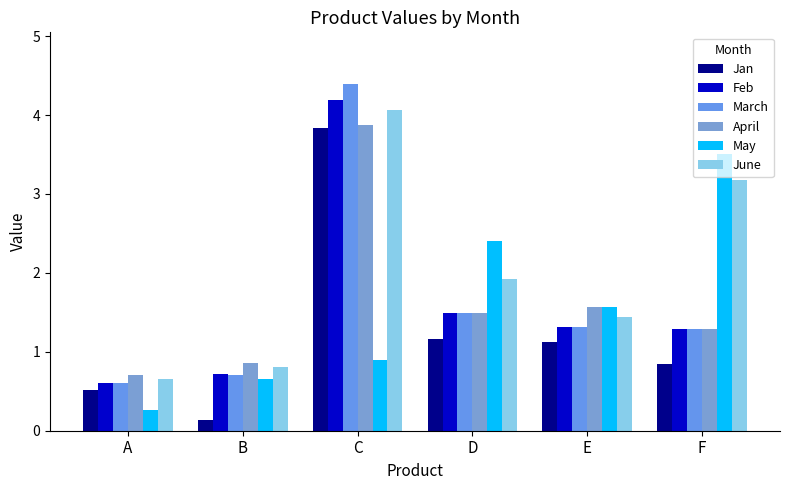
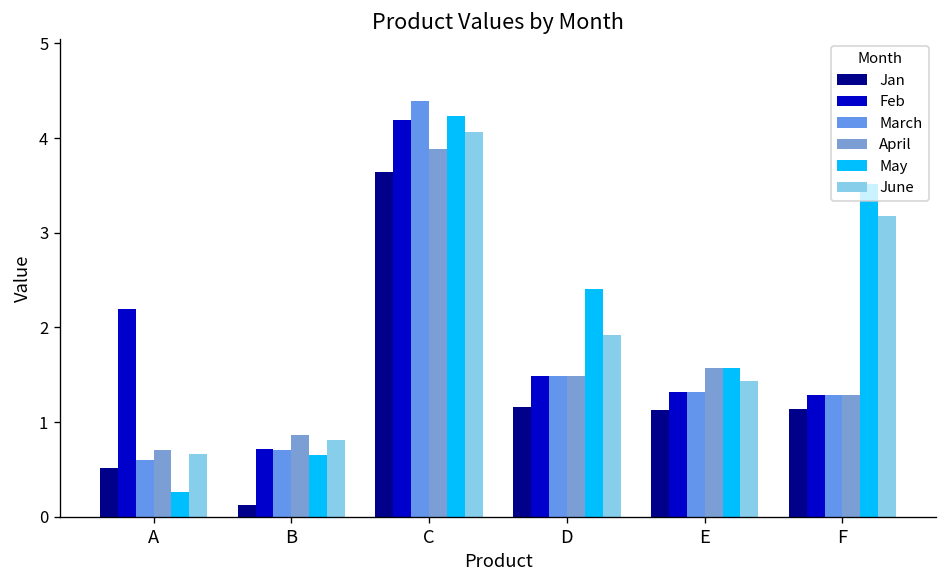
  {
    "Jan": {
      "A": 0.5,
      "B": 0.1,
-     "C": 3.8,
+     "C": 3.6,
      "D": 1.2,
      "E": 1.1,
-     "F": 0.8
+     "F": 1.1
    },
    "Feb": {
-     "A": 0.6,
+     "A": 2.2,
      "B": 0.7,
      "C": 4.2,
      "D": 1.5,
      "E": 1.3,
      "F": 1.3
    },
    "May": {
      "A": 0.3,
      "B": 0.7,
-     "C": 0.9,
+     "C": 4.2,
      "D": 2.4,
      "E": 1.6
    }
  }
